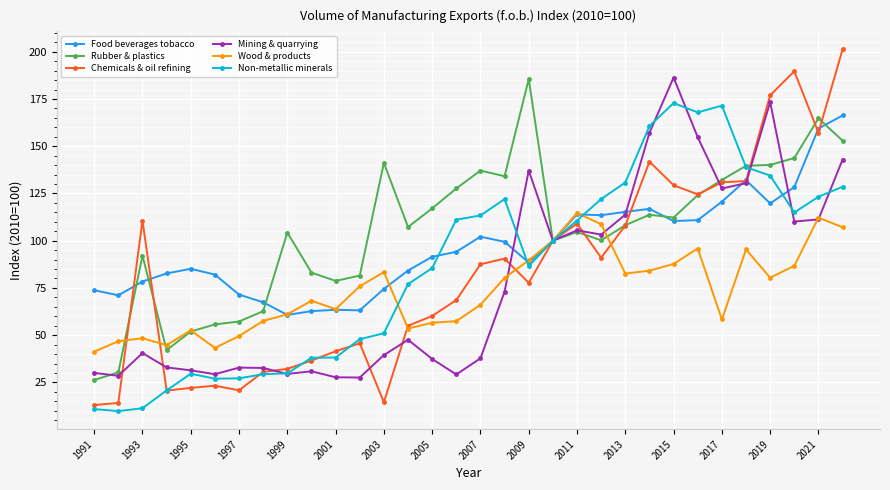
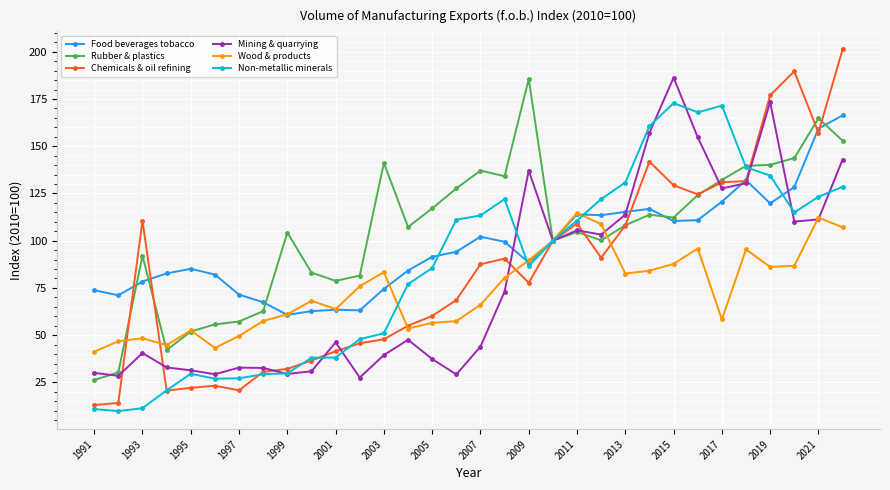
  {
    "Rubber & plastics": {
      "1991": 26,
      "1993": 92,
      "1997": 57,
      "1999": 104,
      "2001": 79,
      "2003": 141,
      "2005": 117,
      "2007": 137,
      "2009": 186,
      "2015": 112,
      "2019": 140,
      "2021": 165
    },
    "Chemicals & oil refining": {
      "1991": 13,
      "1993": 111,
      "1995": 22,
      "1997": 21,
      "1999": 32,
      "2001": 41,
-     "2003": 15,
+     "2003": 48,
      "2005": 60,
      "2007": 88,
      "2009": 78,
      "2011": 109,
      "2015": 129,
      "2019": 177,
      "2021": 157
    },
    "Mining & quarrying": {
      "1991": 30,
      "1993": 41,
      "1995": 31,
      "1997": 33,
-     "2001": 28,
+     "2001": 46,
      "2003": 39,
      "2005": 37,
-     "2007": 38,
+     "2007": 44,
      "2009": 137,
      "2013": 114,
      "2015": 186,
      "2017": 128,
      "2019": 173
    },
    "Wood & products": {
      "1991": 41,
      "1993": 48,
      "1997": 50,
      "2003": 83,
      "2005": 57,
      "2007": 66,
      "2013": 83,
      "2015": 88,
      "2017": 58,
-     "2019": 80
+     "2019": 86
    }
  }
